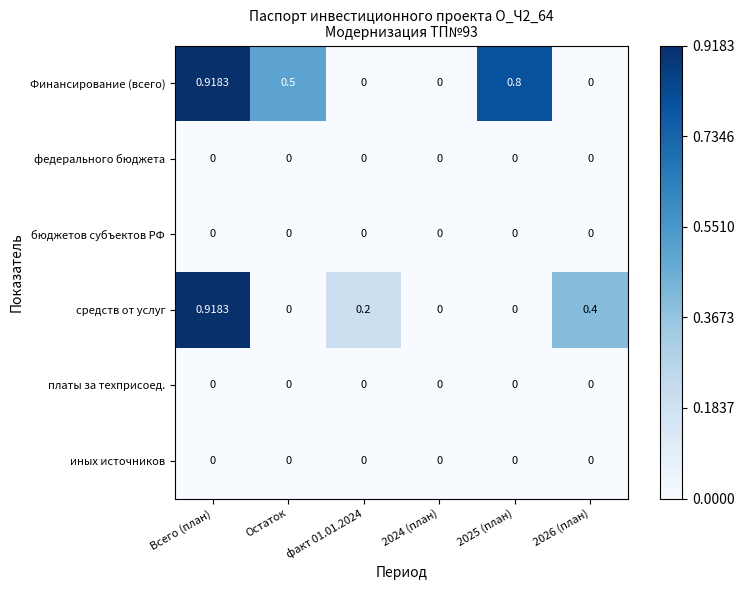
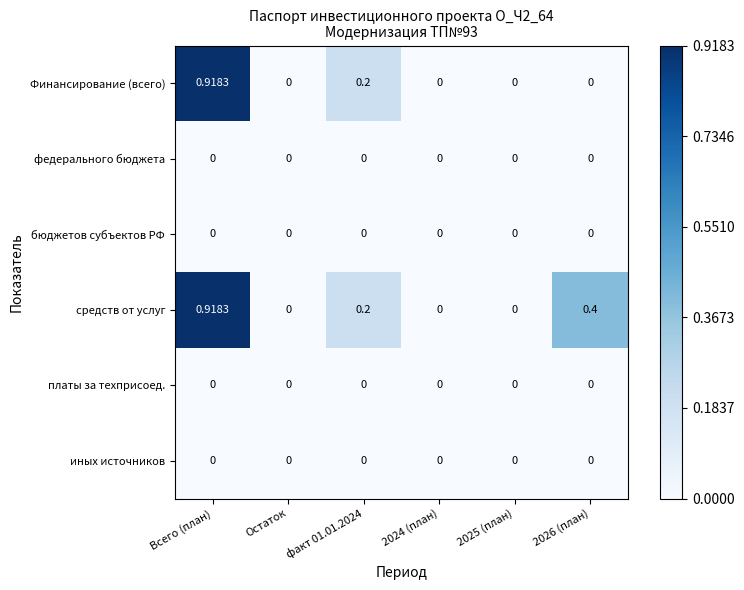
  {
    "Финансирование (всего)": {
      "Всего (план)": 0.9183,
-     "Остаток": 0.5,
-     "факт 01.01.2024": 0,
+     "Остаток": 0,
+     "факт 01.01.2024": 0.2,
      "2024 (план)": 0,
-     "2025 (план)": 0.8,
+     "2025 (план)": 0,
      "2026 (план)": 0
    },
    "федерального бюджета": {
      "Всего (план)": 0,
      "Остаток": 0,
      "факт 01.01.2024": 0,
      "2024 (план)": 0,
      "2025 (план)": 0,
      "2026 (план)": 0
    },
    "бюджетов субъектов РФ": {
      "Всего (план)": 0,
      "Остаток": 0,
      "факт 01.01.2024": 0,
      "2024 (план)": 0,
      "2025 (план)": 0,
      "2026 (план)": 0
    },
    "средств от услуг": {
      "Всего (план)": 0.9183,
      "Остаток": 0,
      "факт 01.01.2024": 0.2,
      "2024 (план)": 0,
      "2025 (план)": 0,
      "2026 (план)": 0.4
    },
    "платы за техприсоед.": {
      "Всего (план)": 0,
      "Остаток": 0,
      "факт 01.01.2024": 0,
      "2024 (план)": 0,
      "2025 (план)": 0,
      "2026 (план)": 0
    },
    "иных источников": {
      "Всего (план)": 0,
      "Остаток": 0,
      "факт 01.01.2024": 0,
      "2024 (план)": 0,
      "2025 (план)": 0,
      "2026 (план)": 0
    }
  }
